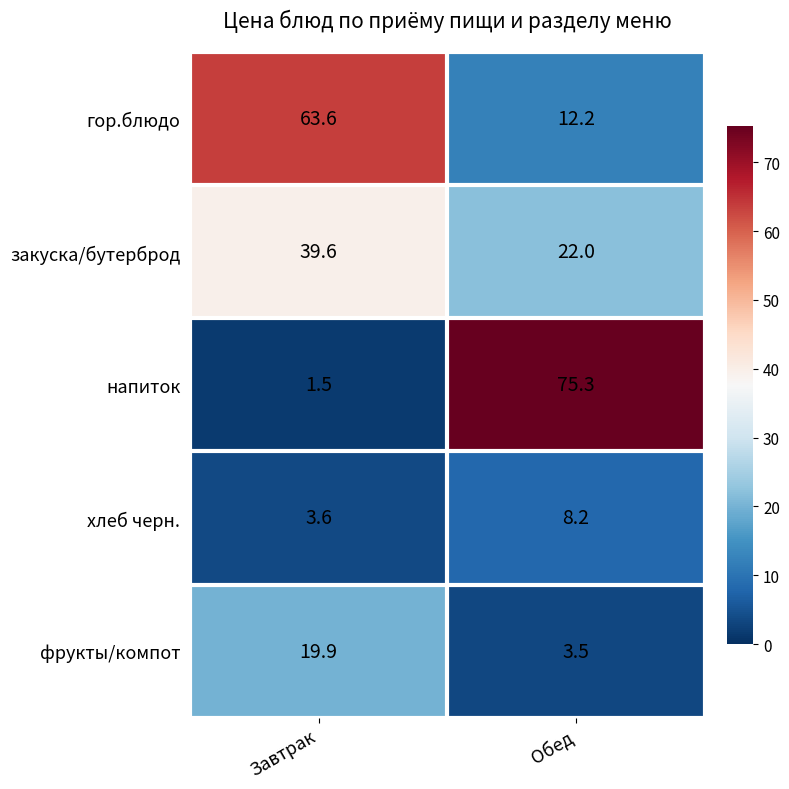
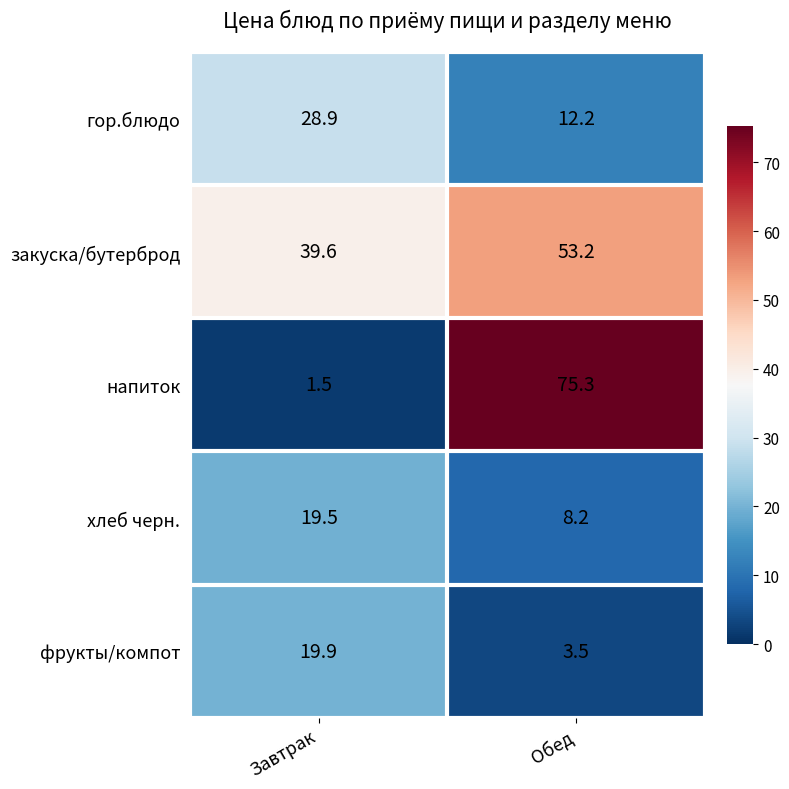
  {
    "гор.блюдо": {
-     "Завтрак": 63.6,
+     "Завтрак": 28.9,
      "Обед": 12.2
    },
    "закуска/бутерброд": {
      "Завтрак": 39.6,
-     "Обед": 22.0
+     "Обед": 53.2
    },
    "напиток": {
      "Завтрак": 1.5,
      "Обед": 75.3
    },
    "хлеб черн.": {
-     "Завтрак": 3.6,
+     "Завтрак": 19.5,
      "Обед": 8.2
    },
    "фрукты/компот": {
      "Завтрак": 19.9,
      "Обед": 3.5
    }
  }
